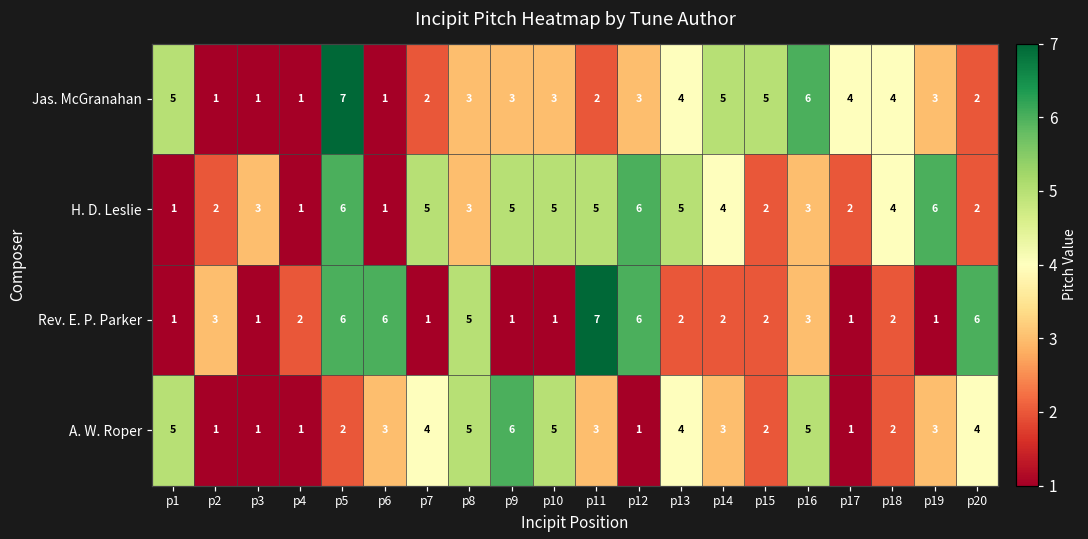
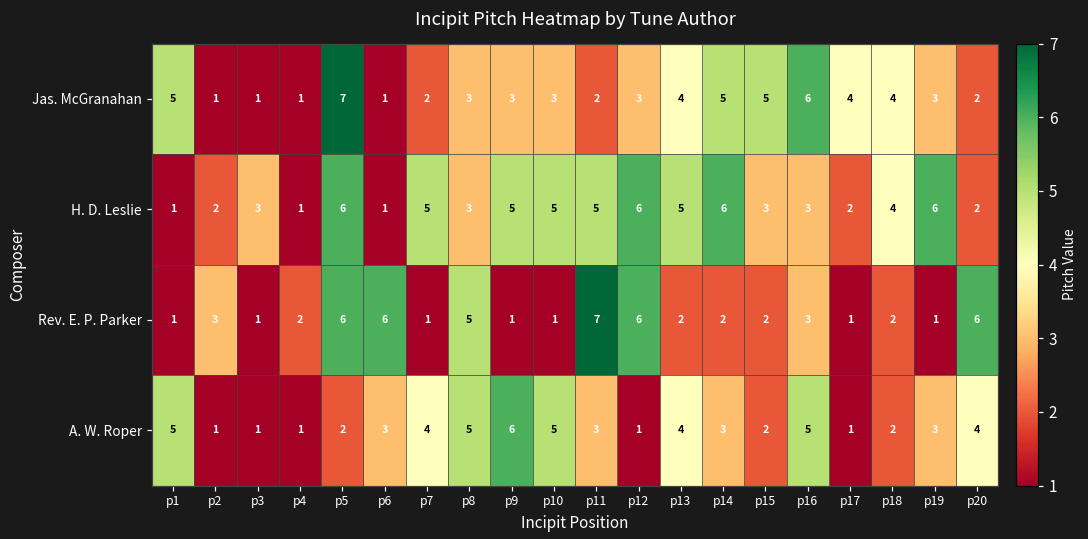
  {
    "Jas. McGranahan": {
      "p1": 5,
      "p2": 1,
      "p3": 1,
      "p4": 1,
      "p5": 7,
      "p6": 1,
      "p7": 2,
      "p8": 3,
      "p9": 3,
      "p10": 3,
      "p11": 2,
      "p12": 3,
      "p13": 4,
      "p14": 5,
      "p15": 5,
      "p16": 6,
      "p17": 4,
      "p18": 4,
      "p19": 3,
      "p20": 2
    },
    "H. D. Leslie": {
      "p1": 1,
      "p2": 2,
      "p3": 3,
      "p4": 1,
      "p5": 6,
      "p6": 1,
      "p7": 5,
      "p8": 3,
      "p9": 5,
      "p10": 5,
      "p11": 5,
      "p12": 6,
      "p13": 5,
-     "p14": 4,
-     "p15": 2,
+     "p14": 6,
+     "p15": 3,
      "p16": 3,
      "p17": 2,
      "p18": 4,
      "p19": 6,
      "p20": 2
    },
    "Rev. E. P. Parker": {
      "p1": 1,
      "p2": 3,
      "p3": 1,
      "p4": 2,
      "p5": 6,
      "p6": 6,
      "p7": 1,
      "p8": 5,
      "p9": 1,
      "p10": 1,
      "p11": 7,
      "p12": 6,
      "p13": 2,
      "p14": 2,
      "p15": 2,
      "p16": 3,
      "p17": 1,
      "p18": 2,
      "p19": 1,
      "p20": 6
    },
    "A. W. Roper": {
      "p1": 5,
      "p2": 1,
      "p3": 1,
      "p4": 1,
      "p5": 2,
      "p6": 3,
      "p7": 4,
      "p8": 5,
      "p9": 6,
      "p10": 5,
      "p11": 3,
      "p12": 1,
      "p13": 4,
      "p14": 3,
      "p15": 2,
      "p16": 5,
      "p17": 1,
      "p18": 2,
      "p19": 3,
      "p20": 4
    }
  }
